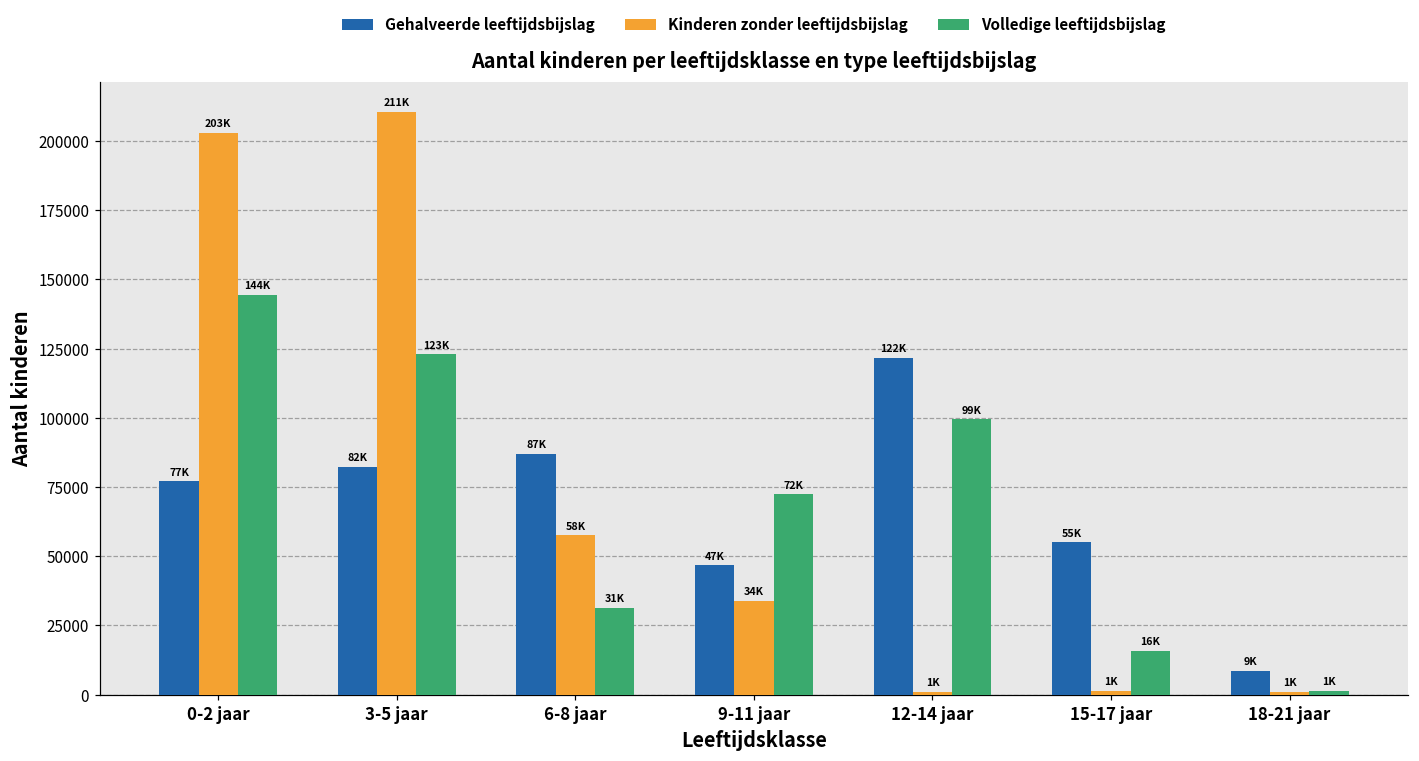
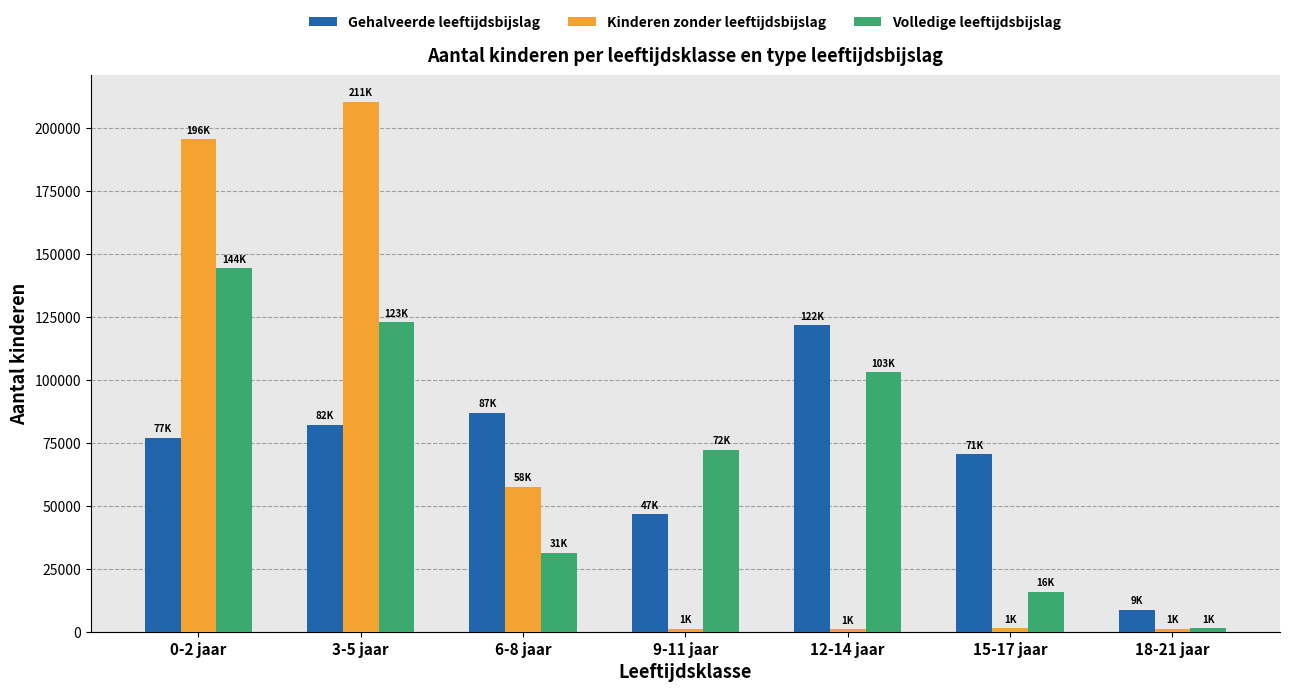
  {
    "Gehalveerde leeftijdsbijslag": {
      "0-2 jaar": "77K",
      "3-5 jaar": "82K",
      "6-8 jaar": "87K",
      "9-11 jaar": "47K",
      "12-14 jaar": "122K",
-     "15-17 jaar": "55K",
+     "15-17 jaar": "71K",
      "18-21 jaar": "9K"
    },
    "Kinderen zonder leeftijdsbijslag": {
-     "0-2 jaar": "203K",
+     "0-2 jaar": "196K",
      "3-5 jaar": "211K",
      "6-8 jaar": "58K",
-     "9-11 jaar": "34K",
+     "9-11 jaar": "1K",
      "12-14 jaar": "1K",
      "15-17 jaar": "1K",
      "18-21 jaar": "1K"
    },
    "Volledige leeftijdsbijslag": {
      "0-2 jaar": "144K",
      "3-5 jaar": "123K",
      "6-8 jaar": "31K",
      "9-11 jaar": "72K",
-     "12-14 jaar": "99K",
+     "12-14 jaar": "103K",
      "15-17 jaar": "16K",
      "18-21 jaar": "1K"
    }
  }
